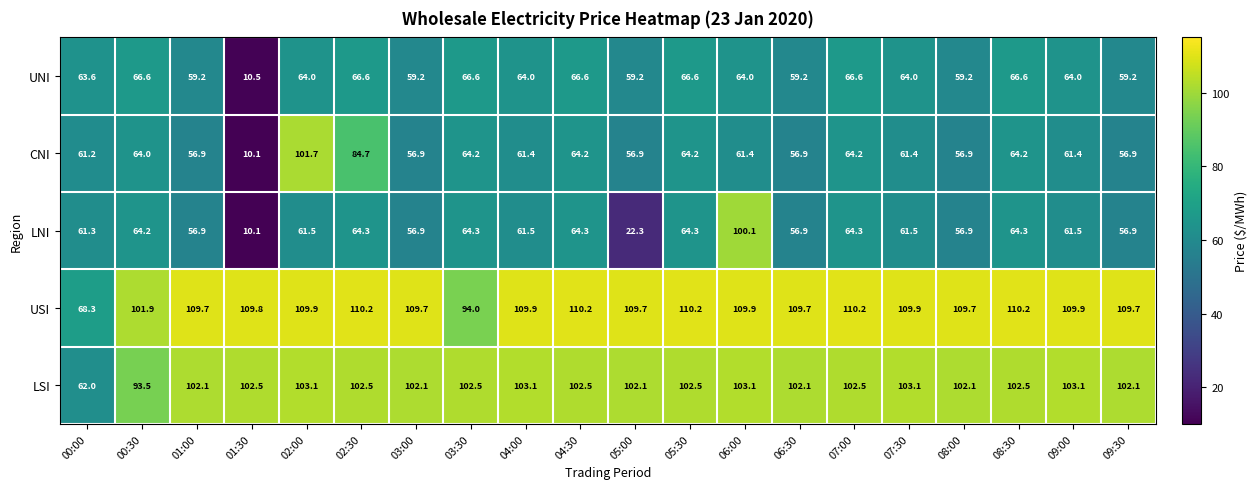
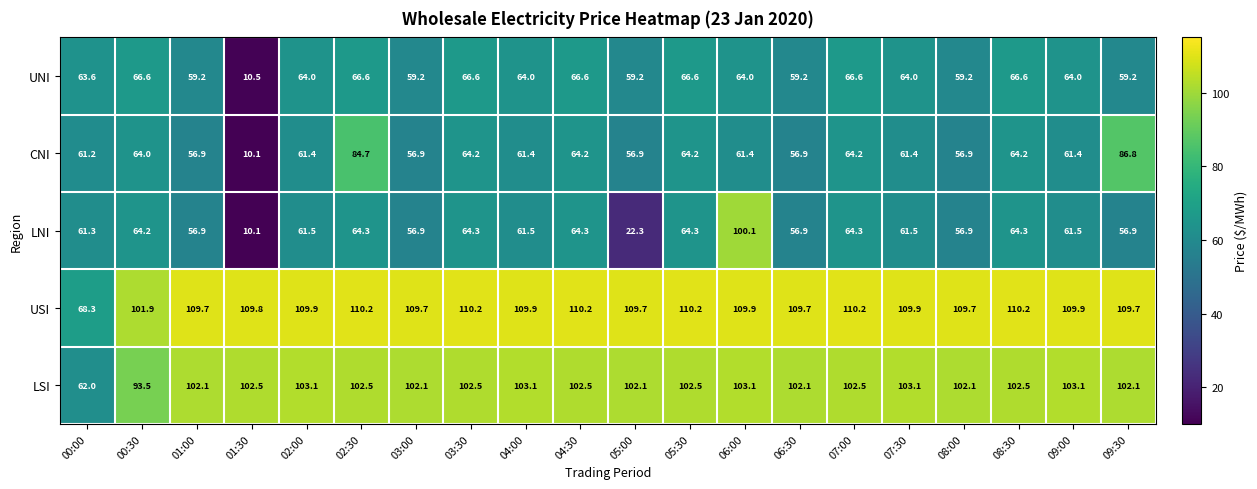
  {
    "UNI": {
      "00:00": 63.6,
      "00:30": 66.6,
      "01:00": 59.2,
      "01:30": 10.5,
      "02:00": 64.0,
      "02:30": 66.6,
      "03:00": 59.2,
      "03:30": 66.6,
      "04:00": 64.0,
      "04:30": 66.6,
      "05:00": 59.2,
      "05:30": 66.6,
      "06:00": 64.0,
      "06:30": 59.2,
      "07:00": 66.6,
      "07:30": 64.0,
      "08:00": 59.2,
      "08:30": 66.6,
      "09:00": 64.0,
      "09:30": 59.2
    },
    "CNI": {
      "00:00": 61.2,
      "00:30": 64.0,
      "01:00": 56.9,
      "01:30": 10.1,
-     "02:00": 101.7,
+     "02:00": 61.4,
      "02:30": 84.7,
      "03:00": 56.9,
      "03:30": 64.2,
      "04:00": 61.4,
      "04:30": 64.2,
      "05:00": 56.9,
      "05:30": 64.2,
      "06:00": 61.4,
      "06:30": 56.9,
      "07:00": 64.2,
      "07:30": 61.4,
      "08:00": 56.9,
      "08:30": 64.2,
      "09:00": 61.4,
-     "09:30": 56.9
+     "09:30": 86.8
    },
    "LNI": {
      "00:00": 61.3,
      "00:30": 64.2,
      "01:00": 56.9,
      "01:30": 10.1,
      "02:00": 61.5,
      "02:30": 64.3,
      "03:00": 56.9,
      "03:30": 64.3,
      "04:00": 61.5,
      "04:30": 64.3,
      "05:00": 22.3,
      "05:30": 64.3,
      "06:00": 100.1,
      "06:30": 56.9,
      "07:00": 64.3,
      "07:30": 61.5,
      "08:00": 56.9,
      "08:30": 64.3,
      "09:00": 61.5,
      "09:30": 56.9
    },
    "USI": {
      "00:00": 68.3,
      "00:30": 101.9,
      "01:00": 109.7,
      "01:30": 109.8,
      "02:00": 109.9,
      "02:30": 110.2,
      "03:00": 109.7,
-     "03:30": 94.0,
+     "03:30": 110.2,
      "04:00": 109.9,
      "04:30": 110.2,
      "05:00": 109.7,
      "05:30": 110.2,
      "06:00": 109.9,
      "06:30": 109.7,
      "07:00": 110.2,
      "07:30": 109.9,
      "08:00": 109.7,
      "08:30": 110.2,
      "09:00": 109.9,
      "09:30": 109.7
    },
    "LSI": {
      "00:00": 62.0,
      "00:30": 93.5,
      "01:00": 102.1,
      "01:30": 102.5,
      "02:00": 103.1,
      "02:30": 102.5,
      "03:00": 102.1,
      "03:30": 102.5,
      "04:00": 103.1,
      "04:30": 102.5,
      "05:00": 102.1,
      "05:30": 102.5,
      "06:00": 103.1,
      "06:30": 102.1,
      "07:00": 102.5,
      "07:30": 103.1,
      "08:00": 102.1,
      "08:30": 102.5,
      "09:00": 103.1,
      "09:30": 102.1
    }
  }
